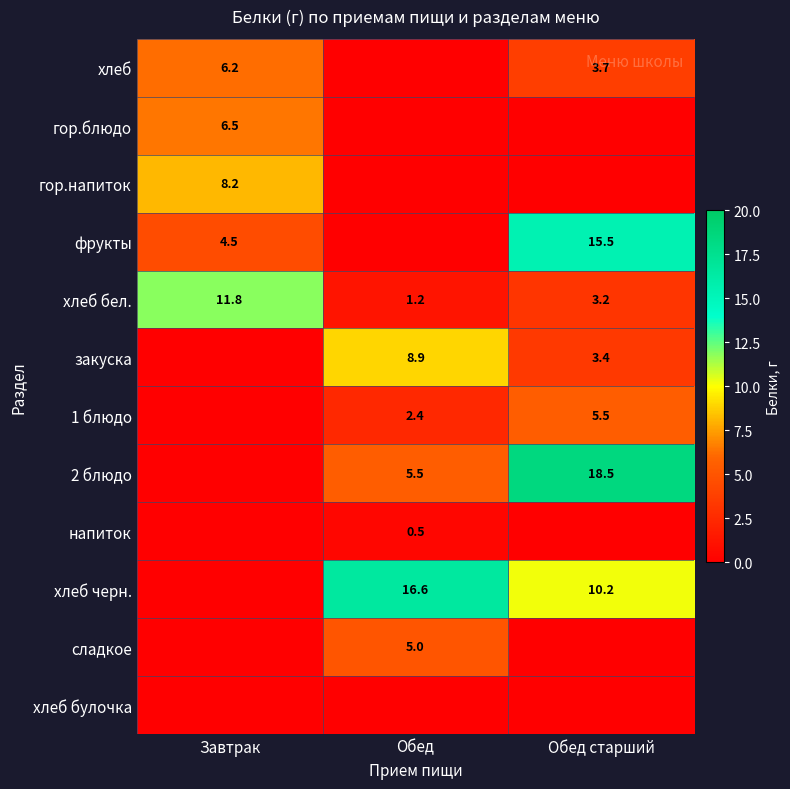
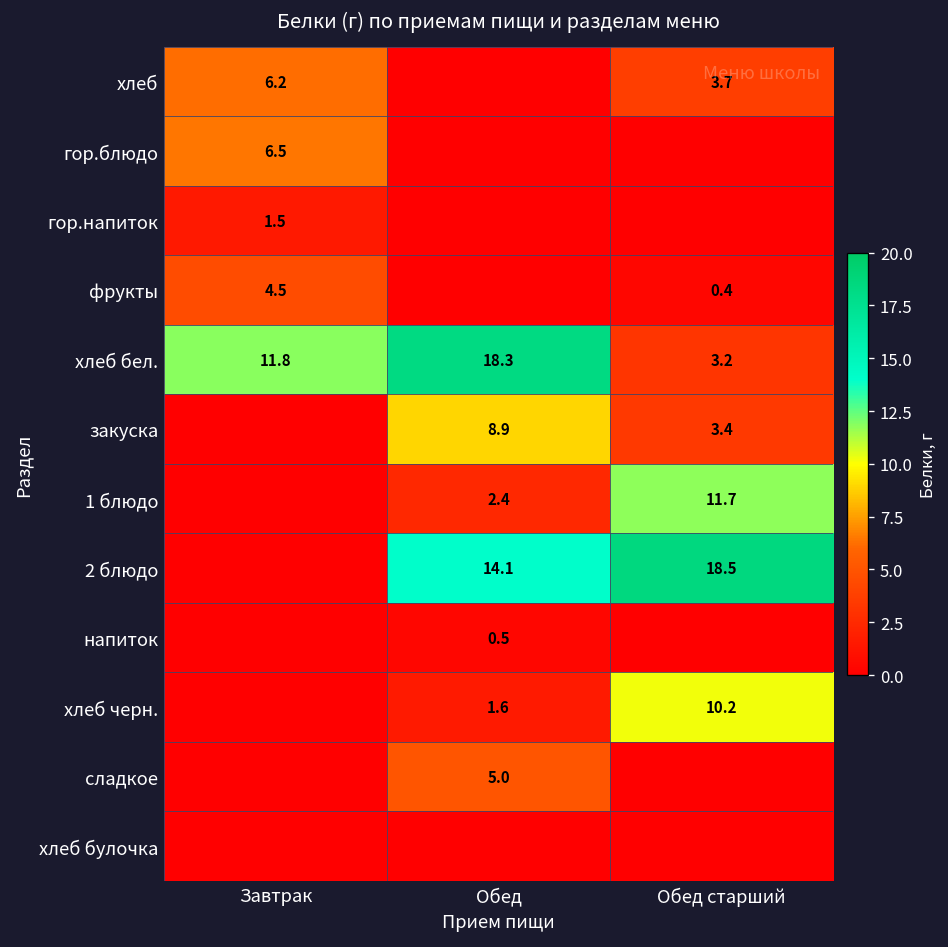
  {
    "хлеб": {
      "Завтрак": 6.2
    },
    "гор.блюдо": {
      "Завтрак": 6.5
    },
    "гор.напиток": {
-     "Завтрак": 8.2
+     "Завтрак": 1.5
    },
    "фрукты": {
      "Завтрак": 4.5,
-     "Обед старший": 15.5
+     "Обед старший": 0.4
    },
    "хлеб бел.": {
      "Завтрак": 11.8,
-     "Обед": 1.2,
+     "Обед": 18.3,
      "Обед старший": 3.2
    },
    "закуска": {
      "Обед": 8.9,
      "Обед старший": 3.4
    },
    "1 блюдо": {
      "Обед": 2.4,
-     "Обед старший": 5.5
+     "Обед старший": 11.7
    },
    "2 блюдо": {
-     "Обед": 5.5,
+     "Обед": 14.1,
      "Обед старший": 18.5
    },
    "напиток": {
      "Обед": 0.5
    },
    "хлеб черн.": {
-     "Обед": 16.6,
+     "Обед": 1.6,
      "Обед старший": 10.2
    },
    "сладкое": {
      "Обед": 5.0
    }
  }
